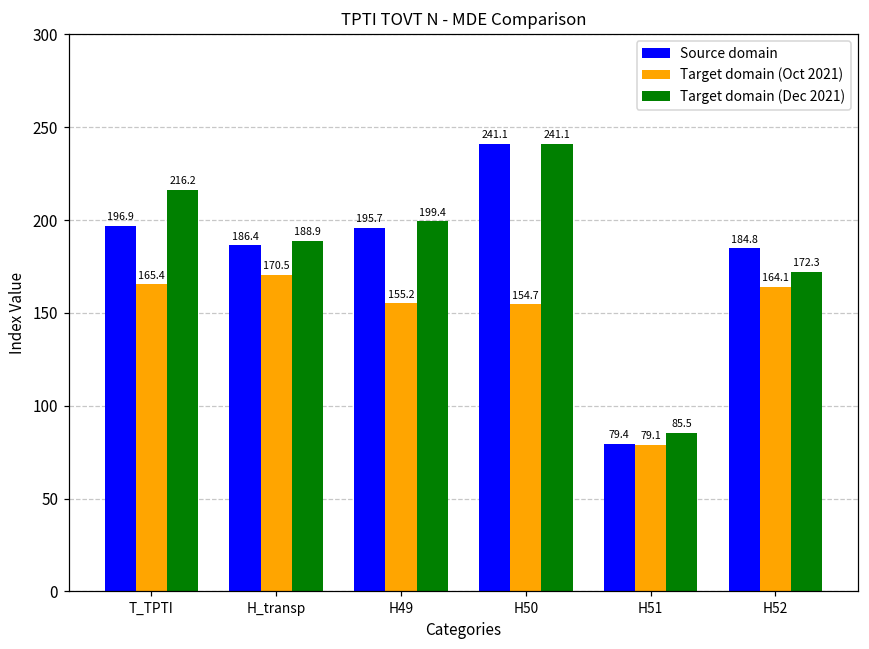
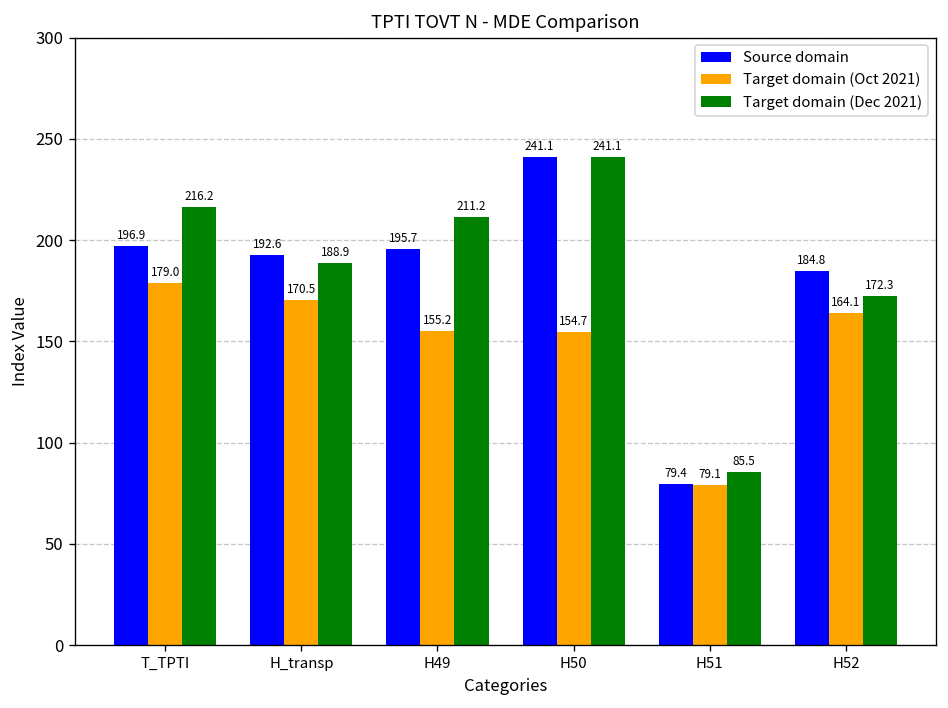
  {
    "Source domain": {
      "T_TPTI": 196.9,
-     "H_transp": 186.4,
+     "H_transp": 192.6,
      "H49": 195.7,
      "H50": 241.1,
      "H51": 79.4,
      "H52": 184.8
    },
    "Target domain (Oct 2021)": {
-     "T_TPTI": 165.4,
+     "T_TPTI": 179.0,
      "H_transp": 170.5,
      "H49": 155.2,
      "H50": 154.7,
      "H51": 79.1,
      "H52": 164.1
    },
    "Target domain (Dec 2021)": {
      "T_TPTI": 216.2,
      "H_transp": 188.9,
-     "H49": 199.4,
+     "H49": 211.2,
      "H50": 241.1,
      "H51": 85.5,
      "H52": 172.3
    }
  }
